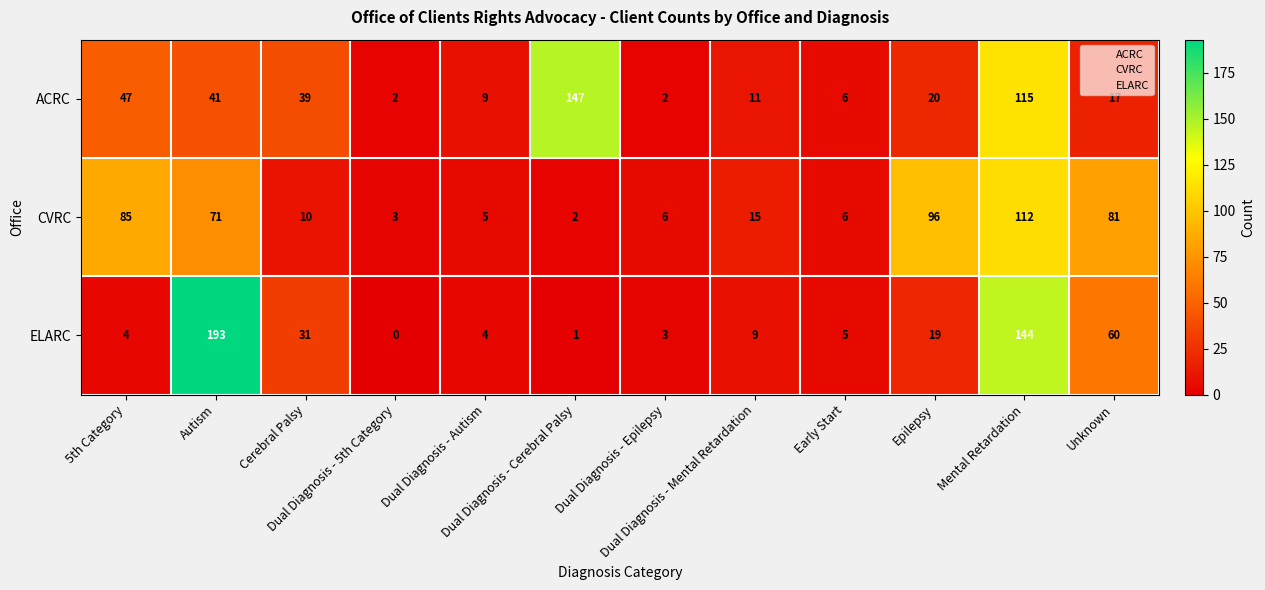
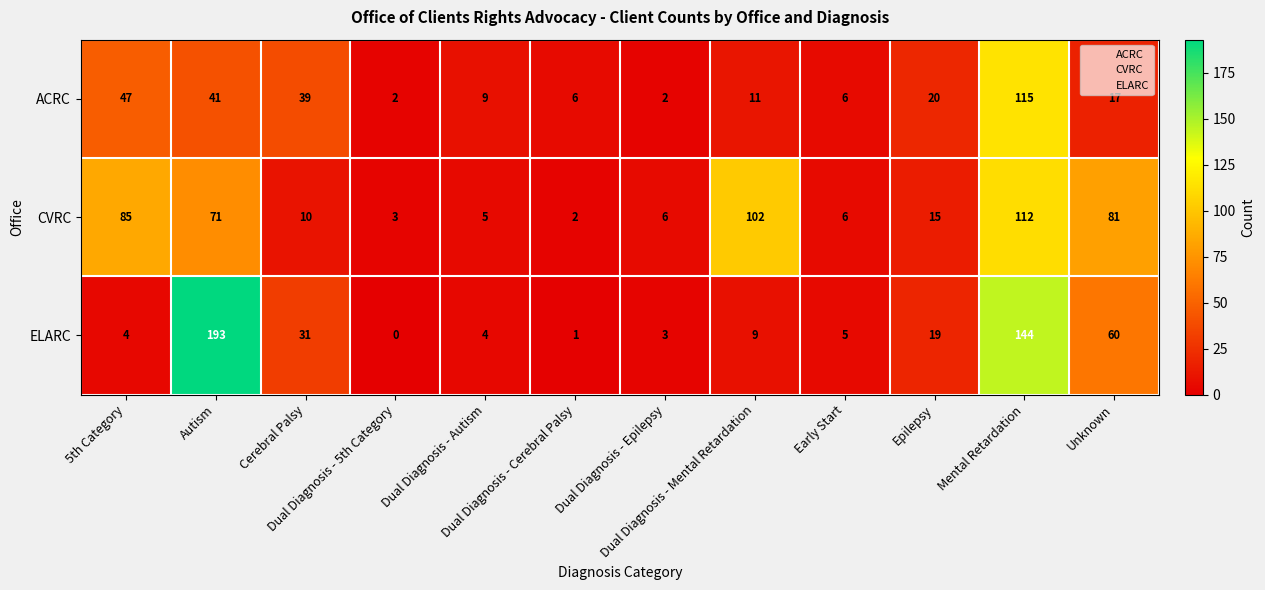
  {
    "ACRC": {
      "5th Category": 47,
      "Autism": 41,
      "Cerebral Palsy": 39,
      "Dual Diagnosis - 5th Category": 2,
      "Dual Diagnosis - Autism": 9,
-     "Dual Diagnosis - Cerebral Palsy": 147,
+     "Dual Diagnosis - Cerebral Palsy": 6,
      "Dual Diagnosis - Epilepsy": 2,
      "Dual Diagnosis - Mental Retardation": 11,
      "Early Start": 6,
      "Epilepsy": 20,
      "Mental Retardation": 115
    },
    "CVRC": {
      "5th Category": 85,
      "Autism": 71,
      "Cerebral Palsy": 10,
      "Dual Diagnosis - 5th Category": 3,
      "Dual Diagnosis - Autism": 5,
      "Dual Diagnosis - Cerebral Palsy": 2,
      "Dual Diagnosis - Epilepsy": 6,
-     "Dual Diagnosis - Mental Retardation": 15,
+     "Dual Diagnosis - Mental Retardation": 102,
      "Early Start": 6,
-     "Epilepsy": 96,
+     "Epilepsy": 15,
      "Mental Retardation": 112,
      "Unknown": 81
    },
    "ELARC": {
      "5th Category": 4,
      "Autism": 193,
      "Cerebral Palsy": 31,
      "Dual Diagnosis - 5th Category": 0,
      "Dual Diagnosis - Autism": 4,
      "Dual Diagnosis - Cerebral Palsy": 1,
      "Dual Diagnosis - Epilepsy": 3,
      "Dual Diagnosis - Mental Retardation": 9,
      "Early Start": 5,
      "Epilepsy": 19,
      "Mental Retardation": 144,
      "Unknown": 60
    }
  }
